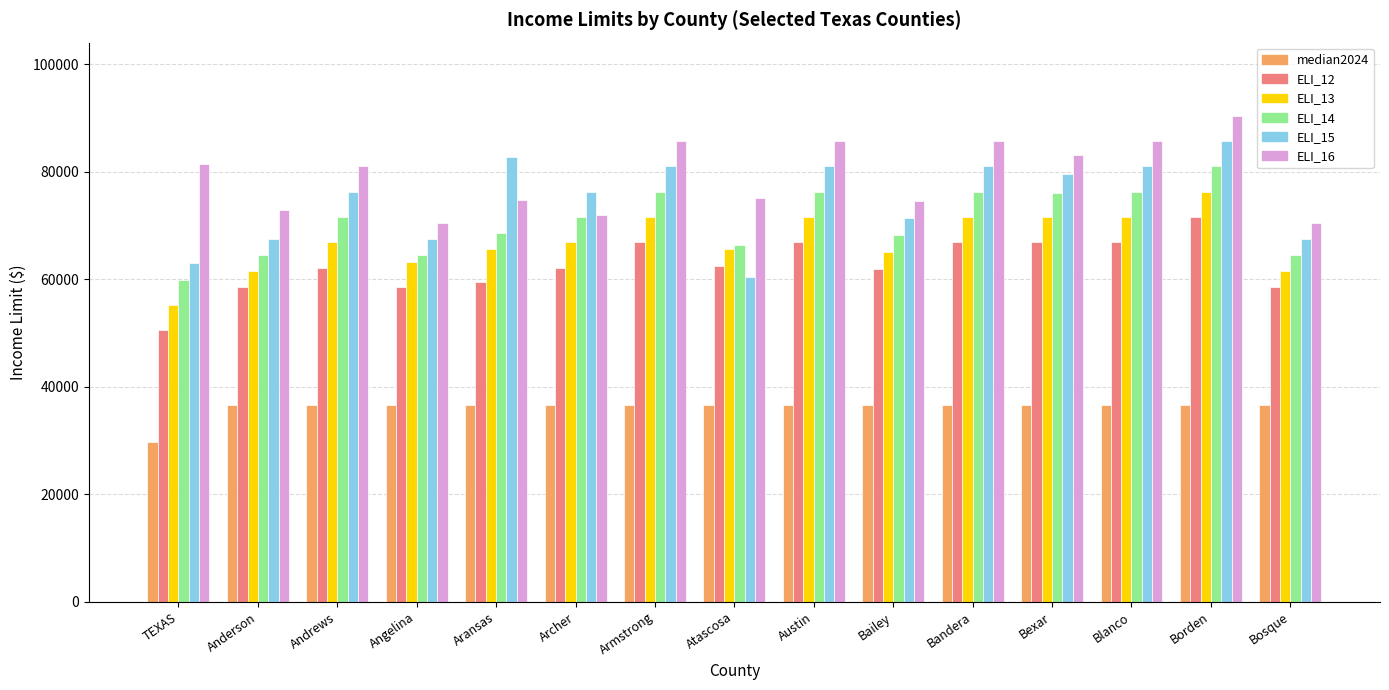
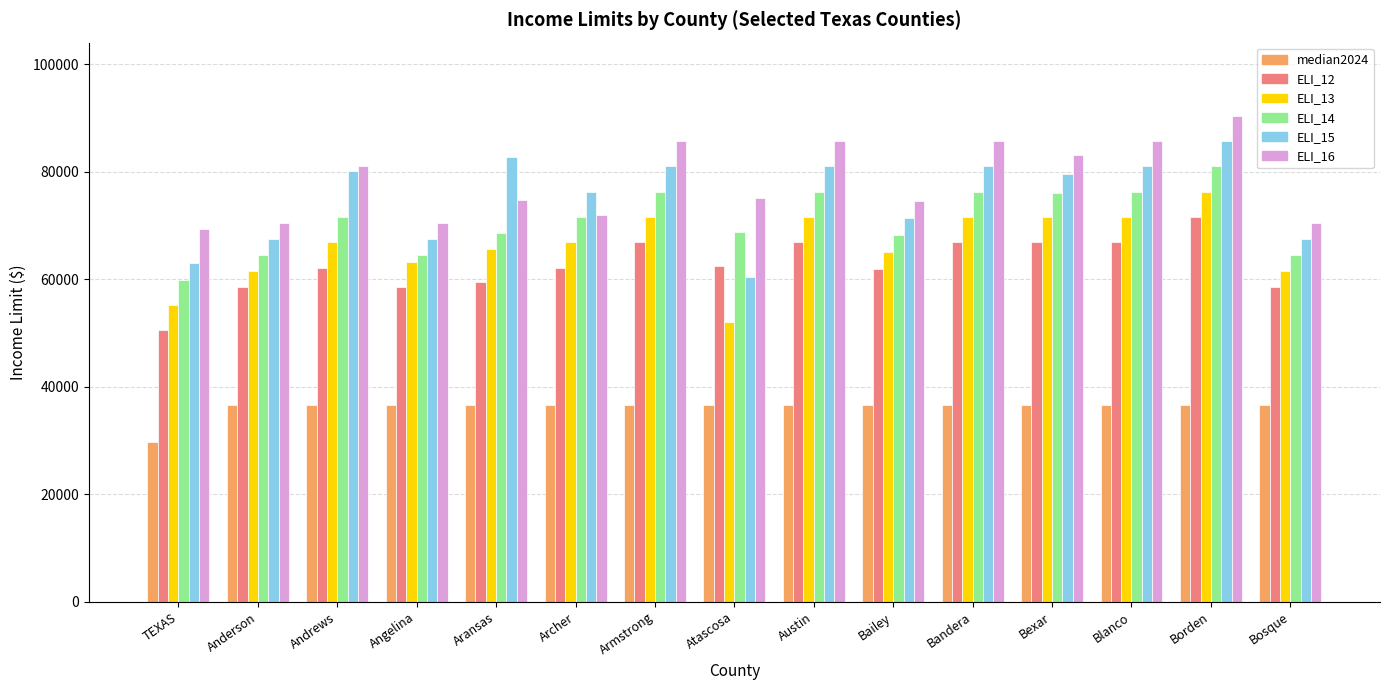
  {
    "ELI_13": {
      "TEXAS": 55000,
      "Anderson": 62000,
      "Andrews": 67000,
      "Angelina": 63000,
      "Aransas": 66000,
      "Archer": 67000,
      "Armstrong": 72000,
-     "Atascosa": 66000,
+     "Atascosa": 52000,
      "Austin": 72000,
      "Bailey": 65000,
      "Bandera": 72000,
      "Bexar": 72000,
      "Blanco": 72000,
      "Borden": 76000,
      "Bosque": 62000
    },
    "ELI_14": {
      "TEXAS": 60000,
      "Anderson": 65000,
      "Andrews": 72000,
      "Angelina": 65000,
      "Aransas": 69000,
      "Archer": 72000,
      "Armstrong": 76000,
-     "Atascosa": 66000,
+     "Atascosa": 69000,
      "Austin": 76000,
      "Bailey": 68000,
      "Bandera": 76000,
      "Bexar": 76000,
      "Blanco": 76000,
      "Borden": 81000,
      "Bosque": 65000
    },
    "ELI_15": {
      "TEXAS": 63000,
      "Anderson": 68000,
-     "Andrews": 76000,
+     "Andrews": 80000,
      "Angelina": 68000,
      "Aransas": 83000,
      "Archer": 76000,
      "Armstrong": 81000,
      "Atascosa": 61000,
      "Austin": 81000,
      "Bailey": 71000,
      "Bandera": 81000,
      "Bexar": 80000,
      "Blanco": 81000,
      "Borden": 86000,
      "Bosque": 68000
    },
    "ELI_16": {
-     "TEXAS": 81000,
-     "Anderson": 73000,
+     "TEXAS": 69000,
+     "Anderson": 71000,
      "Andrews": 81000,
      "Angelina": 71000,
      "Aransas": 75000,
      "Archer": 72000,
      "Armstrong": 86000,
      "Atascosa": 75000,
      "Austin": 86000,
      "Bailey": 75000,
      "Bandera": 86000,
      "Bexar": 83000,
      "Blanco": 86000,
      "Borden": 90000,
      "Bosque": 71000
    }
  }
